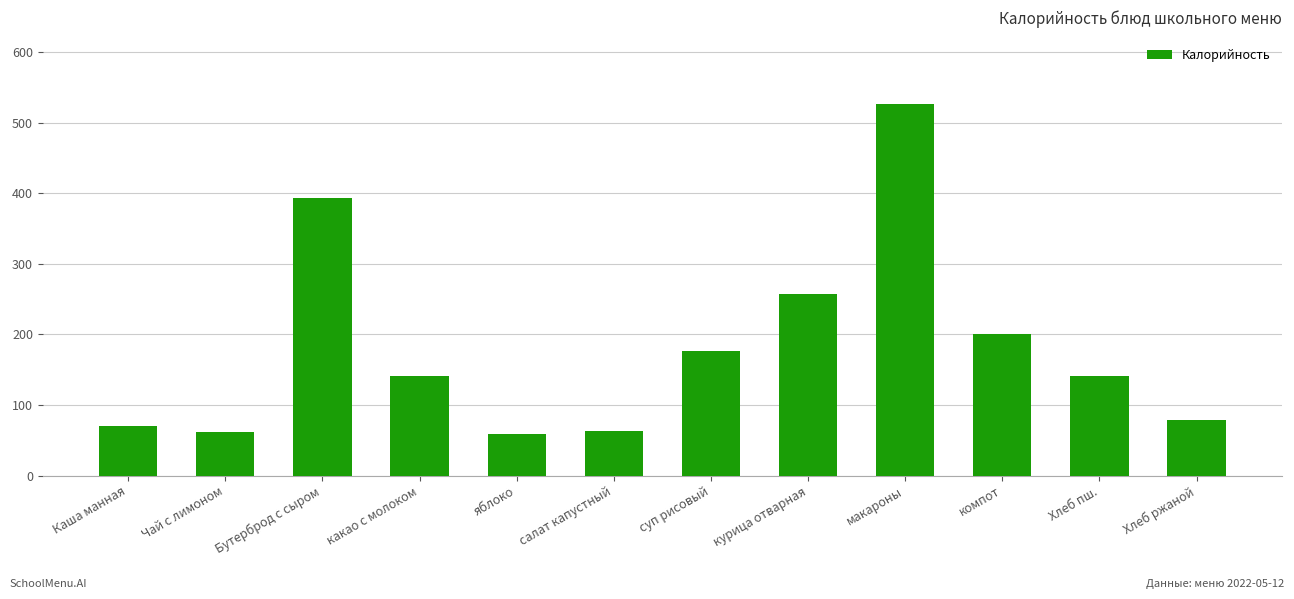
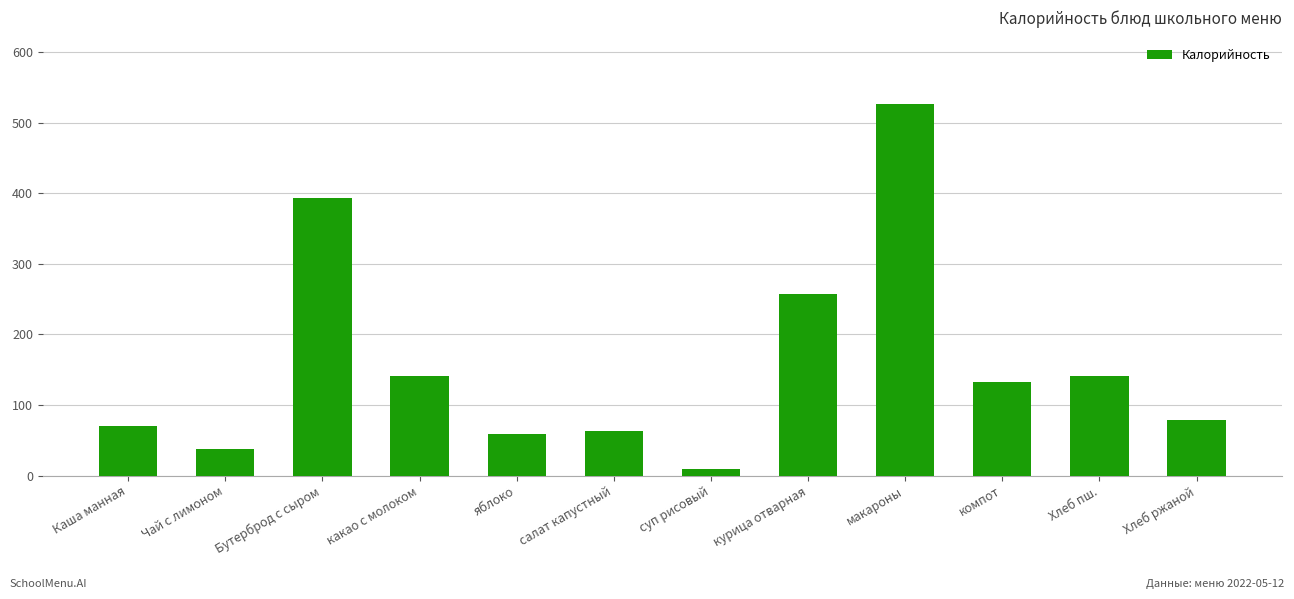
  {
    "Каша манная": 70,
-   "Чай с лимоном": 60,
+   "Чай с лимоном": 40,
    "Бутерброд с сыром": 390,
    "какао с молоком": 140,
    "яблоко": 60,
    "салат капустный": 60,
-   "суп рисовый": 180,
+   "суп рисовый": 10,
    "курица отварная": 260,
    "макароны": 530,
-   "компот": 200,
+   "компот": 130,
    "Хлеб пш.": 140,
    "Хлеб ржаной": 80
  }
